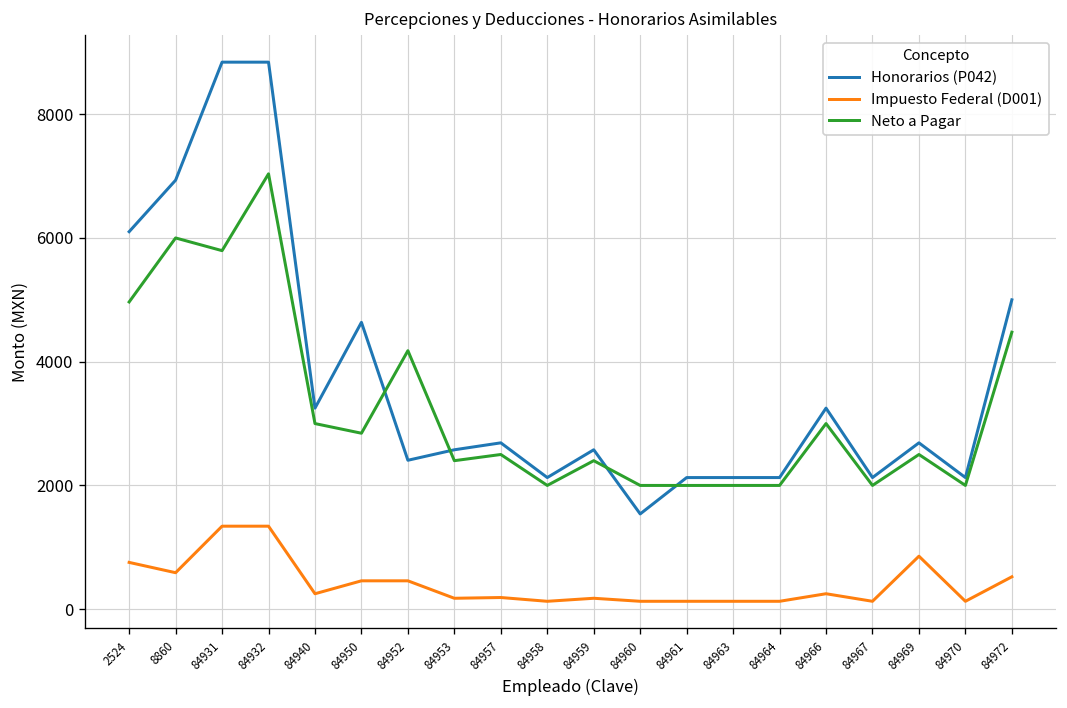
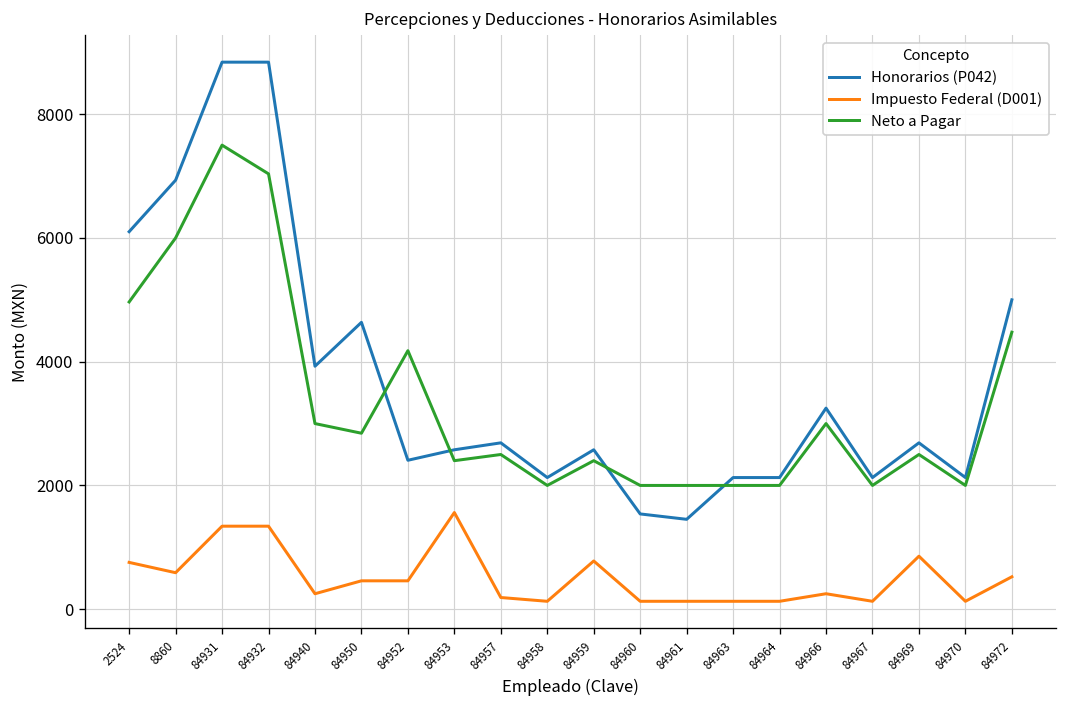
  {
    "Honorarios (P042)": {
      "2524": 6100,
      "8860": 6900,
      "84931": 8800,
      "84932": 8800,
-     "84940": 3200,
+     "84940": 3900,
      "84950": 4600,
      "84952": 2400,
      "84953": 2600,
      "84957": 2700,
      "84958": 2100,
      "84959": 2600,
      "84960": 1500,
-     "84961": 2100,
+     "84961": 1500,
      "84963": 2100,
      "84964": 2100,
      "84966": 3200,
      "84967": 2100,
      "84969": 2700,
      "84970": 2100,
      "84972": 5000
    },
    "Impuesto Federal (D001)": {
      "2524": 800,
      "8860": 600,
      "84931": 1300,
      "84932": 1300,
      "84940": 200,
      "84950": 500,
      "84952": 500,
-     "84953": 200,
+     "84953": 1600,
      "84957": 200,
      "84958": 100,
-     "84959": 200,
+     "84959": 800,
      "84960": 100,
      "84961": 100,
      "84963": 100,
      "84964": 100,
      "84966": 200,
      "84967": 100,
      "84969": 900,
      "84970": 100,
      "84972": 500
    },
    "Neto a Pagar": {
      "2524": 5000,
      "8860": 6000,
-     "84931": 5800,
+     "84931": 7500,
      "84932": 7000,
      "84940": 3000,
      "84950": 2800,
      "84952": 4200,
      "84953": 2400,
      "84957": 2500,
      "84958": 2000,
      "84959": 2400,
      "84960": 2000,
      "84961": 2000,
      "84963": 2000,
      "84964": 2000,
      "84966": 3000,
      "84967": 2000,
      "84969": 2500,
      "84970": 2000,
      "84972": 4500
    }
  }
